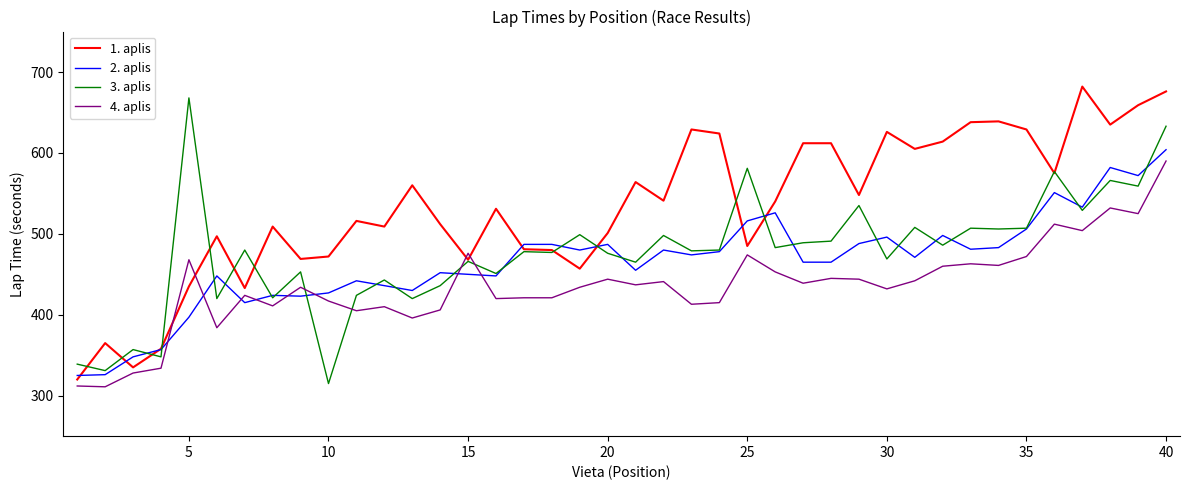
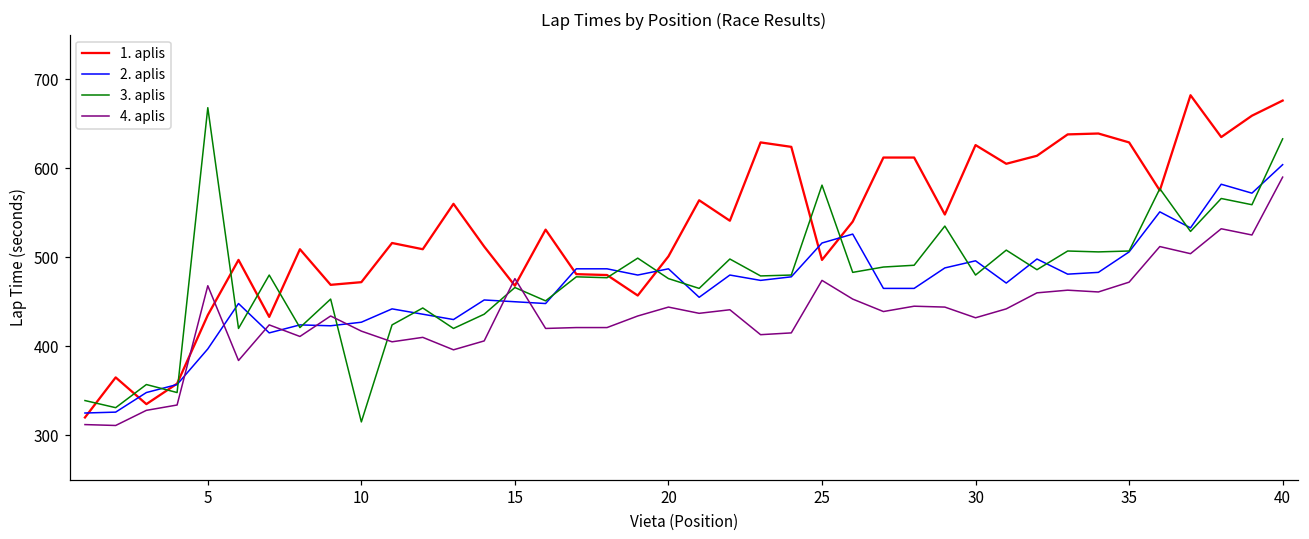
  {
    "1. aplis": {
      "5": 440,
      "10": 470,
      "20": 500,
-     "25": 490,
+     "25": 500,
      "30": 630,
      "35": 630,
      "40": 680
    },
    "2. aplis": {
      "5": 400,
      "10": 430,
      "15": 450,
      "20": 490,
      "25": 520,
      "30": 500,
      "40": 600
    },
    "3. aplis": {
      "5": 670,
      "10": 320,
      "20": 480,
      "25": 580,
-     "30": 470,
+     "30": 480,
      "40": 630
    },
    "4. aplis": {
      "5": 470,
      "10": 420,
      "15": 480,
      "20": 440,
      "25": 470,
      "30": 430,
      "35": 470,
      "40": 590
    }
  }
